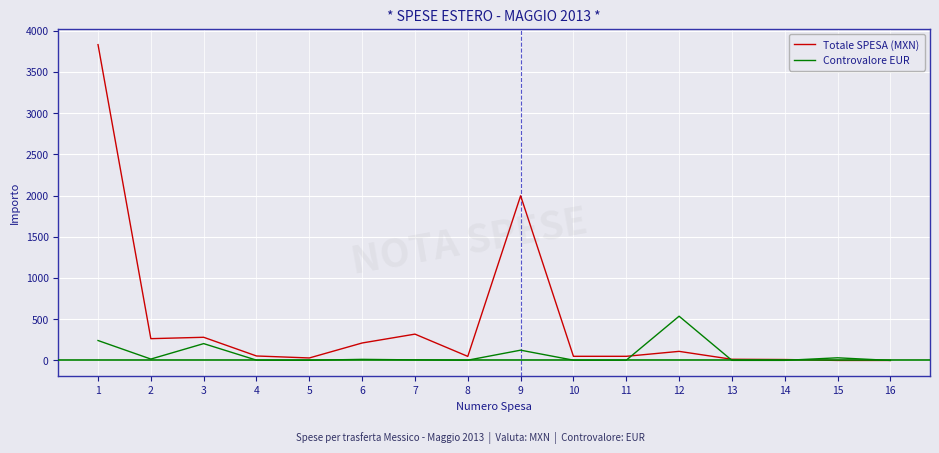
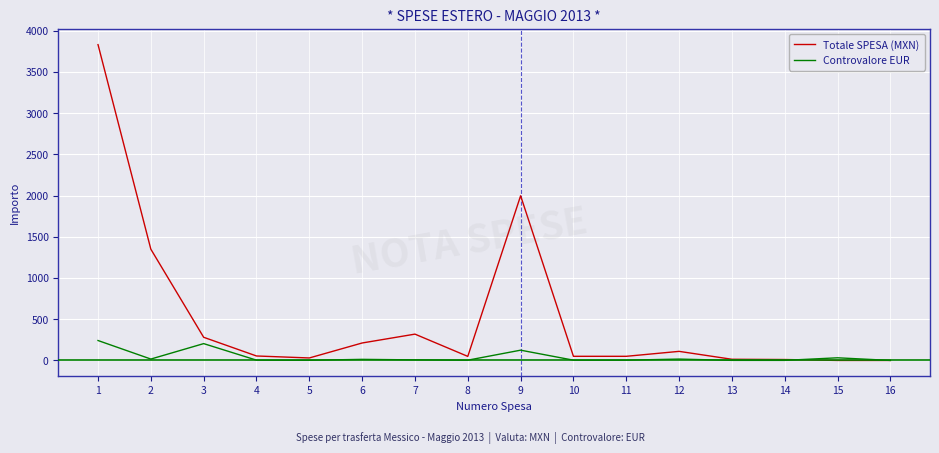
  {
    "Totale SPESA (MXN)": {
      "1": 3800,
-     "2": 300,
+     "2": 1300,
      "3": 300,
      "4": 100,
      "6": 200,
      "7": 300,
      "8": 0,
      "9": 2000,
      "10": 100,
      "11": 100,
      "12": 100,
      "15": 0
    },
    "Controvalore EUR": {
      "1": 200,
      "2": 0,
      "3": 200,
      "4": 0,
      "6": 0,
      "7": 0,
      "8": 0,
      "9": 100,
      "10": 0,
      "11": 0,
-     "12": 500,
+     "12": 0,
      "15": 0
    }
  }
